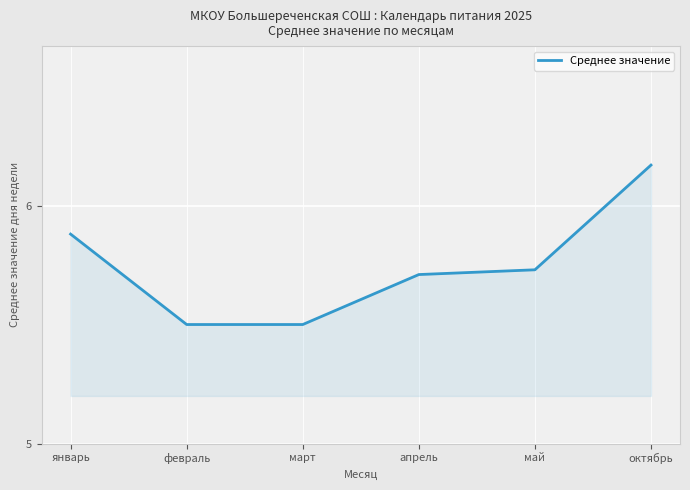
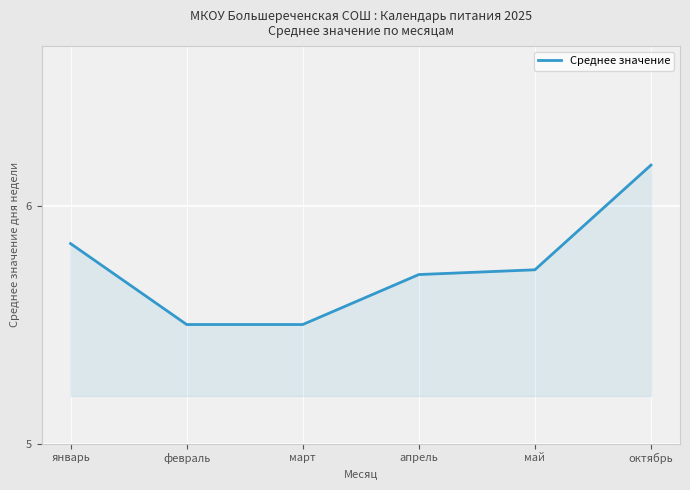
  {
-   "январь": 5.88,
+   "январь": 5.84,
    "февраль": 5.50,
    "март": 5.50,
    "апрель": 5.71,
    "май": 5.73,
    "октябрь": 6.17
  }
